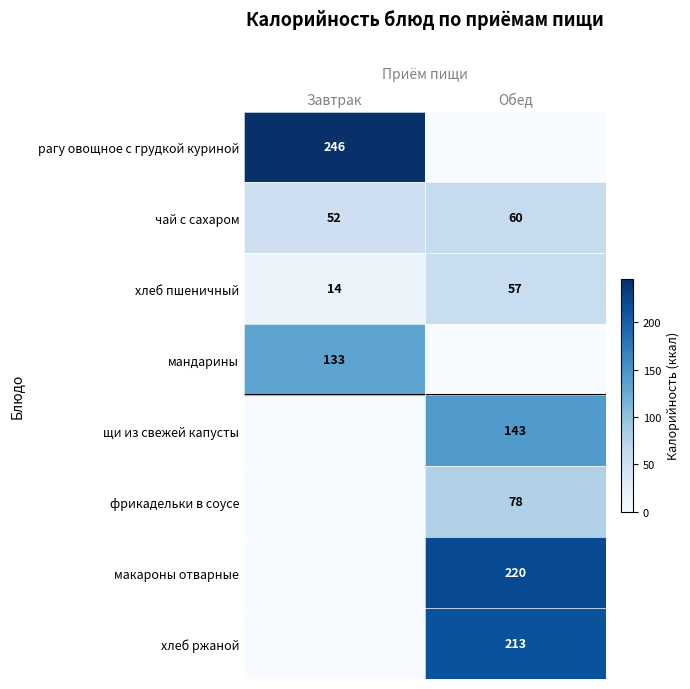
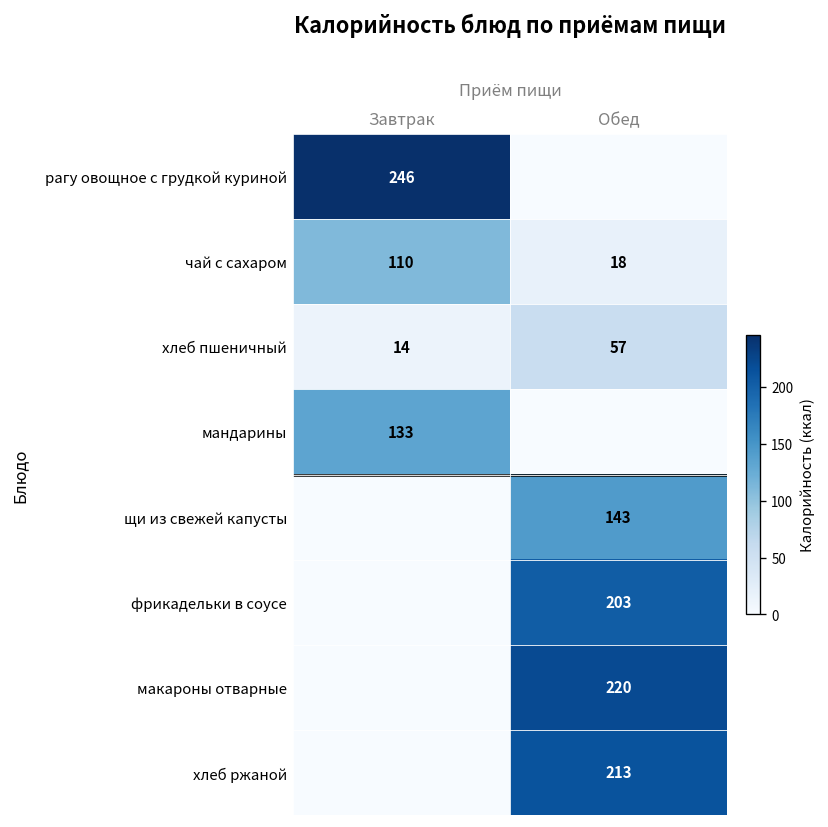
  {
    "рагу овощное с грудкой куриной": {
      "Завтрак": 246
    },
    "чай с сахаром": {
-     "Завтрак": 52,
-     "Обед": 60
+     "Завтрак": 110,
+     "Обед": 18
    },
    "хлеб пшеничный": {
      "Завтрак": 14,
      "Обед": 57
    },
    "мандарины": {
      "Завтрак": 133
    },
    "щи из свежей капусты": {
      "Обед": 143
    },
    "фрикадельки в соусе": {
-     "Обед": 78
+     "Обед": 203
    },
    "макароны отварные": {
      "Обед": 220
    },
    "хлеб ржаной": {
      "Обед": 213
    }
  }
